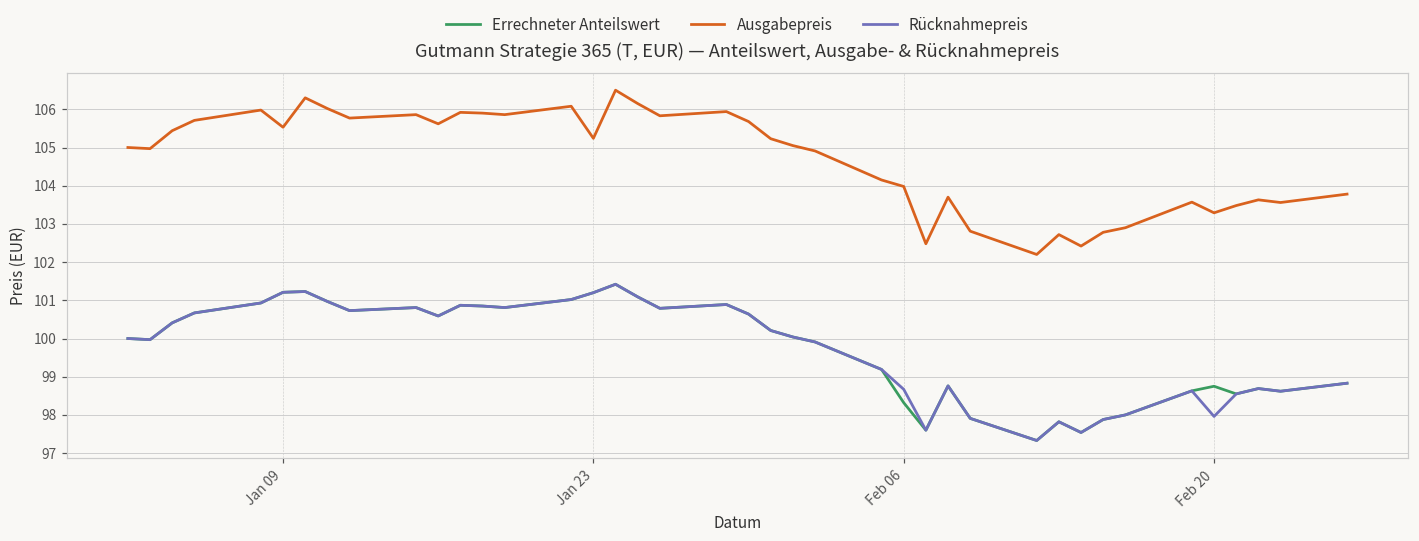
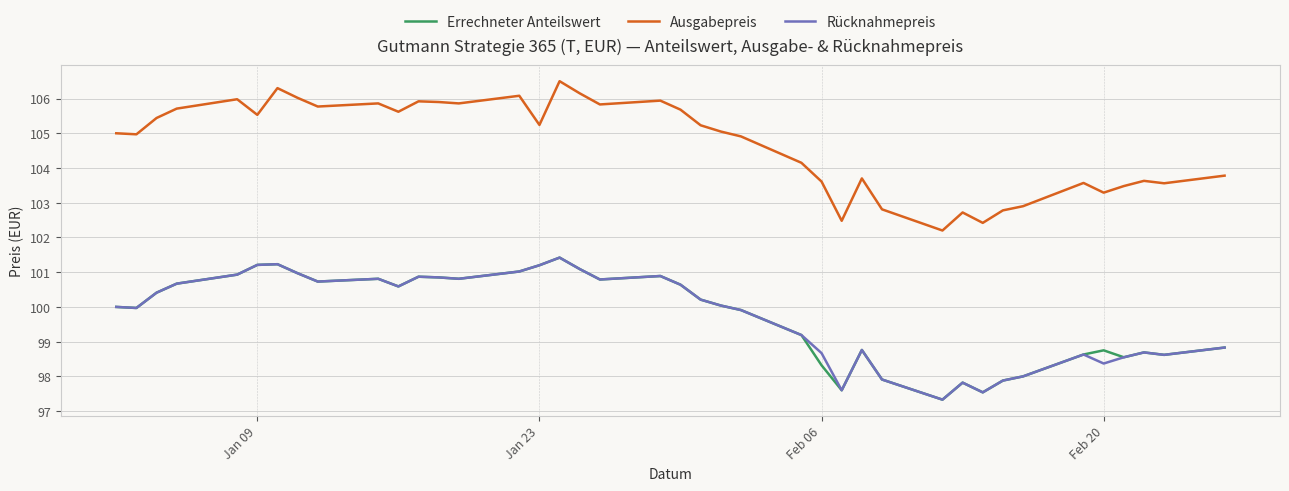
  {
    "Errechneter Anteilswert": {
      "Feb 06": 98.3,
      "Feb 20": 98.8
    },
    "Ausgabepreis": {
      "Jan 09": 105.5,
      "Jan 23": 105.2,
-     "Feb 06": 104.0,
+     "Feb 06": 103.6,
      "Feb 20": 103.3
    },
    "Rücknahmepreis": {
      "Feb 06": 98.7,
-     "Feb 20": 98.0
+     "Feb 20": 98.4
    }
  }
